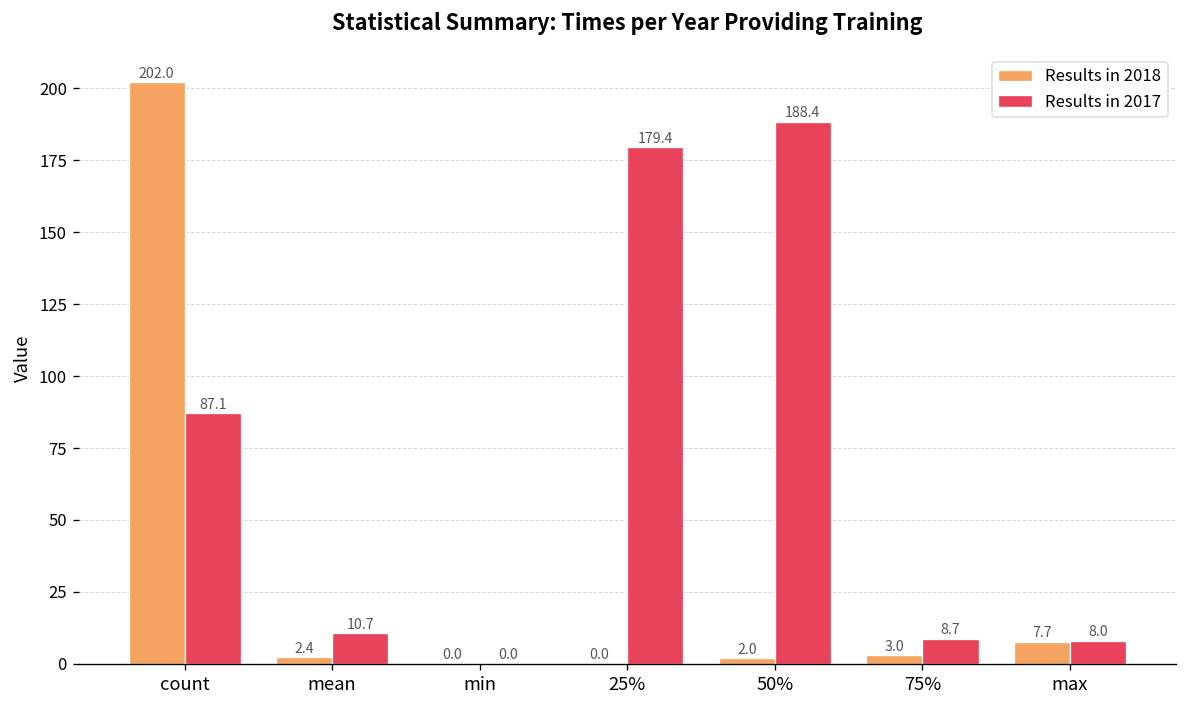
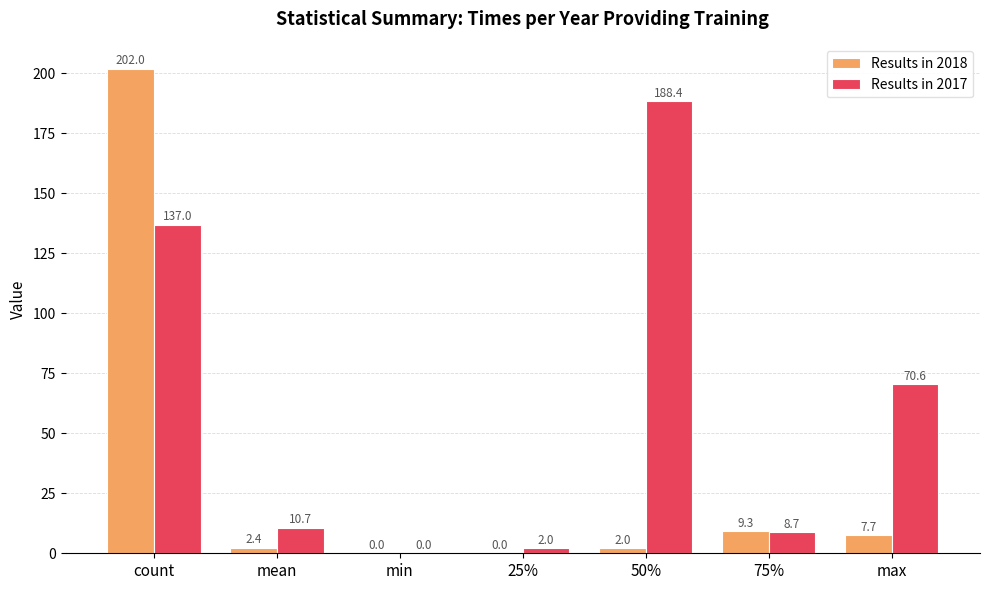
  {
    "Results in 2018": {
      "count": 202.0,
      "mean": 2.4,
      "min": 0.0,
      "25%": 0.0,
      "50%": 2.0,
-     "75%": 3.0,
+     "75%": 9.3,
      "max": 7.7
    },
    "Results in 2017": {
-     "count": 87.1,
+     "count": 137.0,
      "mean": 10.7,
      "min": 0.0,
-     "25%": 179.4,
+     "25%": 2.0,
      "50%": 188.4,
      "75%": 8.7,
-     "max": 8.0
+     "max": 70.6
    }
  }
